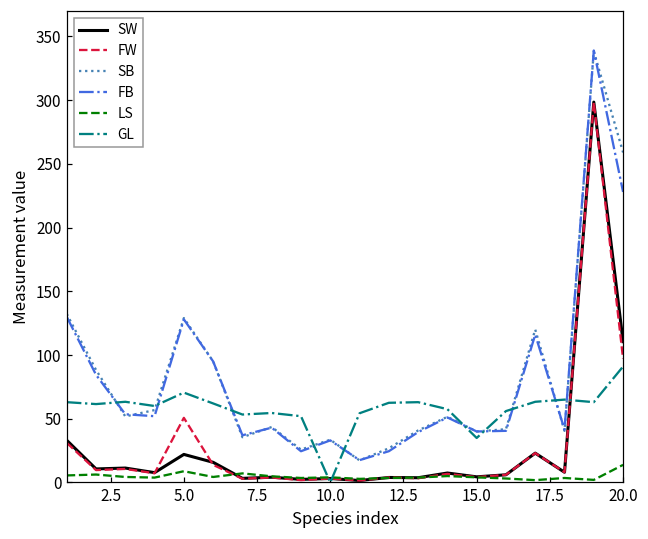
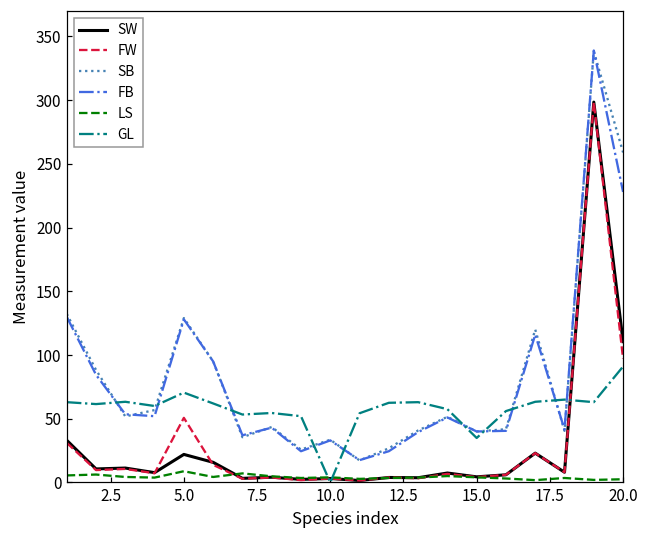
  {
    "SW": {
      "5.0": 22,
      "20.0": 111
    },
    "FW": {
      "5.0": 51,
      "20.0": 97
    },
    "LS": {
      "5.0": 9,
-     "20.0": 14
+     "20.0": 3
    },
    "GL": {
      "5.0": 71,
      "10.0": 0,
      "15.0": 35,
      "20.0": 91
    }
  }
